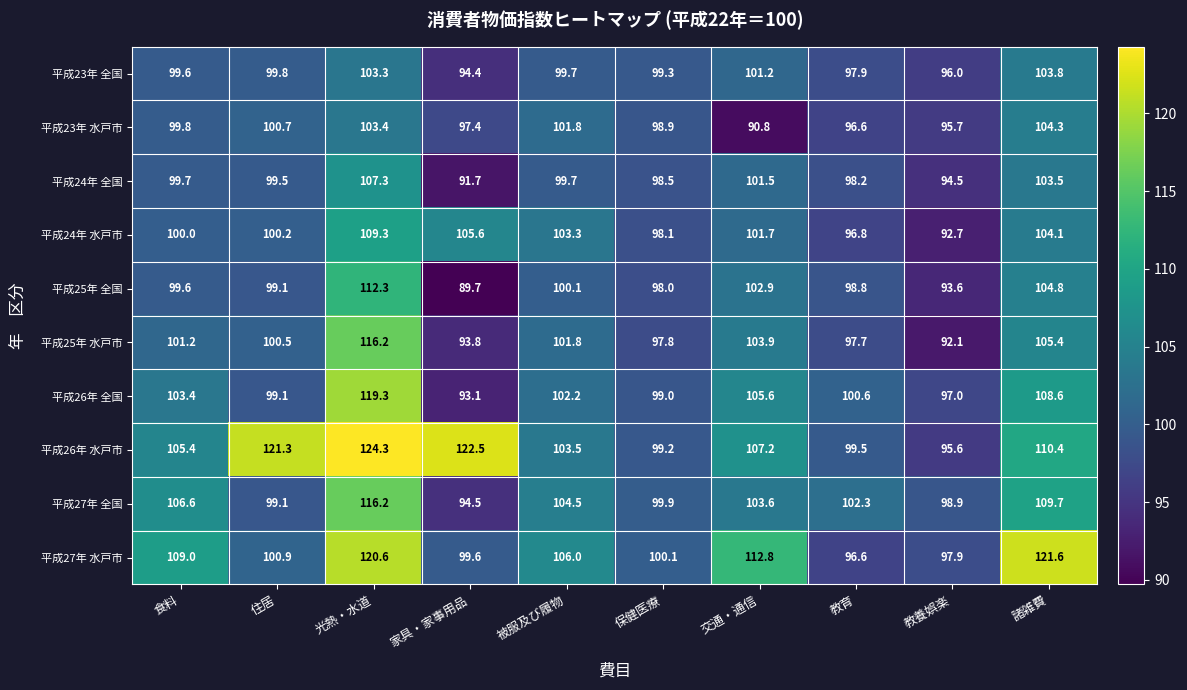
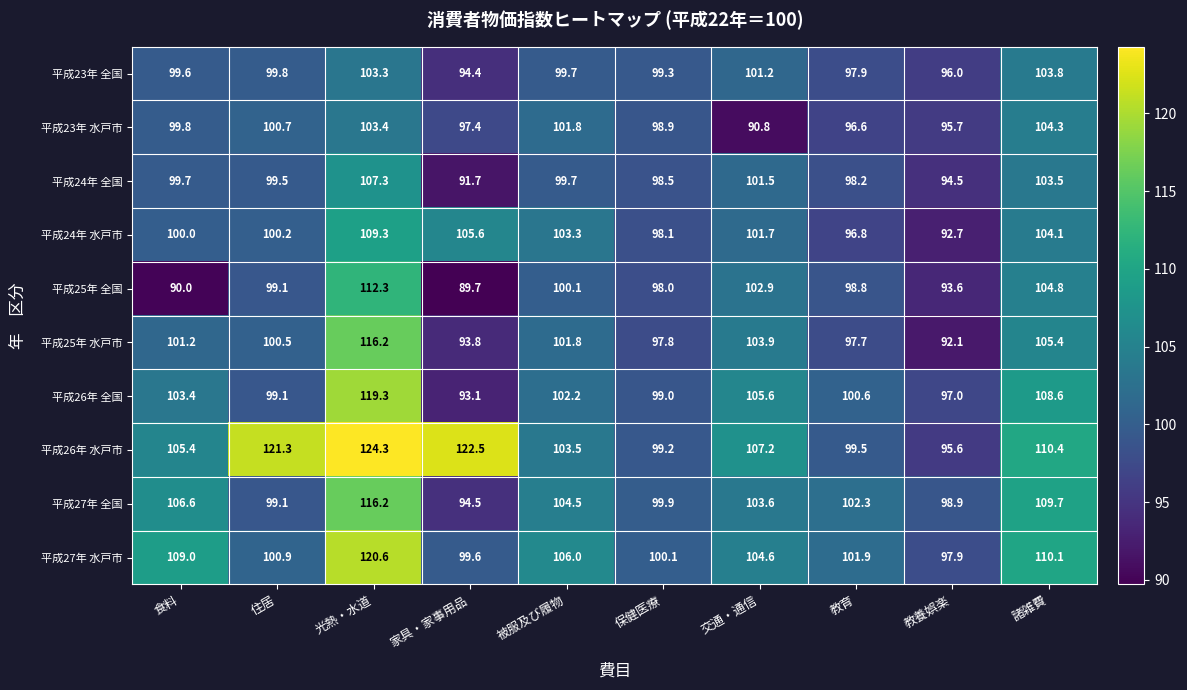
  {
    "平成23年 全国": {
      "食料": 99.6,
      "住居": 99.8,
      "光熱・水道": 103.3,
      "家具・家事用品": 94.4,
      "被服及び履物": 99.7,
      "保健医療": 99.3,
      "交通・通信": 101.2,
      "教育": 97.9,
      "教養娯楽": 96.0,
      "諸雑費": 103.8
    },
    "平成23年 水戸市": {
      "食料": 99.8,
      "住居": 100.7,
      "光熱・水道": 103.4,
      "家具・家事用品": 97.4,
      "被服及び履物": 101.8,
      "保健医療": 98.9,
      "交通・通信": 90.8,
      "教育": 96.6,
      "教養娯楽": 95.7,
      "諸雑費": 104.3
    },
    "平成24年 全国": {
      "食料": 99.7,
      "住居": 99.5,
      "光熱・水道": 107.3,
      "家具・家事用品": 91.7,
      "被服及び履物": 99.7,
      "保健医療": 98.5,
      "交通・通信": 101.5,
      "教育": 98.2,
      "教養娯楽": 94.5,
      "諸雑費": 103.5
    },
    "平成24年 水戸市": {
      "食料": 100.0,
      "住居": 100.2,
      "光熱・水道": 109.3,
      "家具・家事用品": 105.6,
      "被服及び履物": 103.3,
      "保健医療": 98.1,
      "交通・通信": 101.7,
      "教育": 96.8,
      "教養娯楽": 92.7,
      "諸雑費": 104.1
    },
    "平成25年 全国": {
-     "食料": 99.6,
+     "食料": 90.0,
      "住居": 99.1,
      "光熱・水道": 112.3,
      "家具・家事用品": 89.7,
      "被服及び履物": 100.1,
      "保健医療": 98.0,
      "交通・通信": 102.9,
      "教育": 98.8,
      "教養娯楽": 93.6,
      "諸雑費": 104.8
    },
    "平成25年 水戸市": {
      "食料": 101.2,
      "住居": 100.5,
      "光熱・水道": 116.2,
      "家具・家事用品": 93.8,
      "被服及び履物": 101.8,
      "保健医療": 97.8,
      "交通・通信": 103.9,
      "教育": 97.7,
      "教養娯楽": 92.1,
      "諸雑費": 105.4
    },
    "平成26年 全国": {
      "食料": 103.4,
      "住居": 99.1,
      "光熱・水道": 119.3,
      "家具・家事用品": 93.1,
      "被服及び履物": 102.2,
      "保健医療": 99.0,
      "交通・通信": 105.6,
      "教育": 100.6,
      "教養娯楽": 97.0,
      "諸雑費": 108.6
    },
    "平成26年 水戸市": {
      "食料": 105.4,
      "住居": 121.3,
      "光熱・水道": 124.3,
      "家具・家事用品": 122.5,
      "被服及び履物": 103.5,
      "保健医療": 99.2,
      "交通・通信": 107.2,
      "教育": 99.5,
      "教養娯楽": 95.6,
      "諸雑費": 110.4
    },
    "平成27年 全国": {
      "食料": 106.6,
      "住居": 99.1,
      "光熱・水道": 116.2,
      "家具・家事用品": 94.5,
      "被服及び履物": 104.5,
      "保健医療": 99.9,
      "交通・通信": 103.6,
      "教育": 102.3,
      "教養娯楽": 98.9,
      "諸雑費": 109.7
    },
    "平成27年 水戸市": {
      "食料": 109.0,
      "住居": 100.9,
      "光熱・水道": 120.6,
      "家具・家事用品": 99.6,
      "被服及び履物": 106.0,
      "保健医療": 100.1,
-     "交通・通信": 112.8,
-     "教育": 96.6,
+     "交通・通信": 104.6,
+     "教育": 101.9,
      "教養娯楽": 97.9,
-     "諸雑費": 121.6
+     "諸雑費": 110.1
    }
  }
